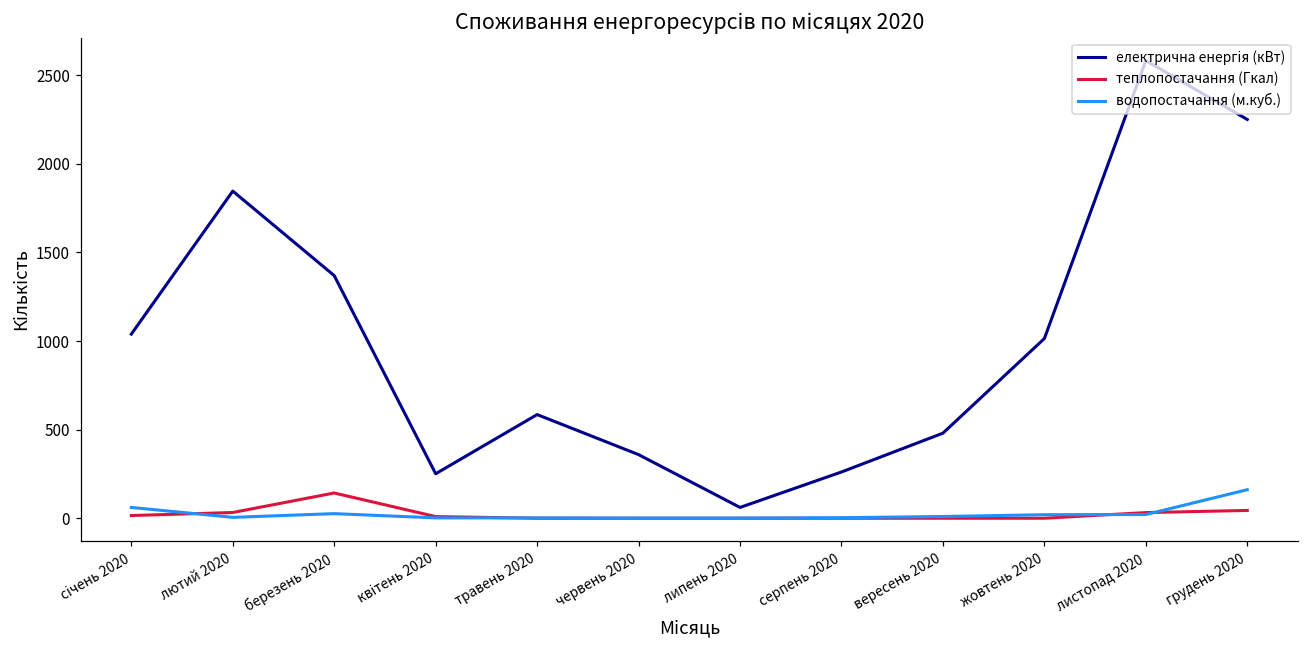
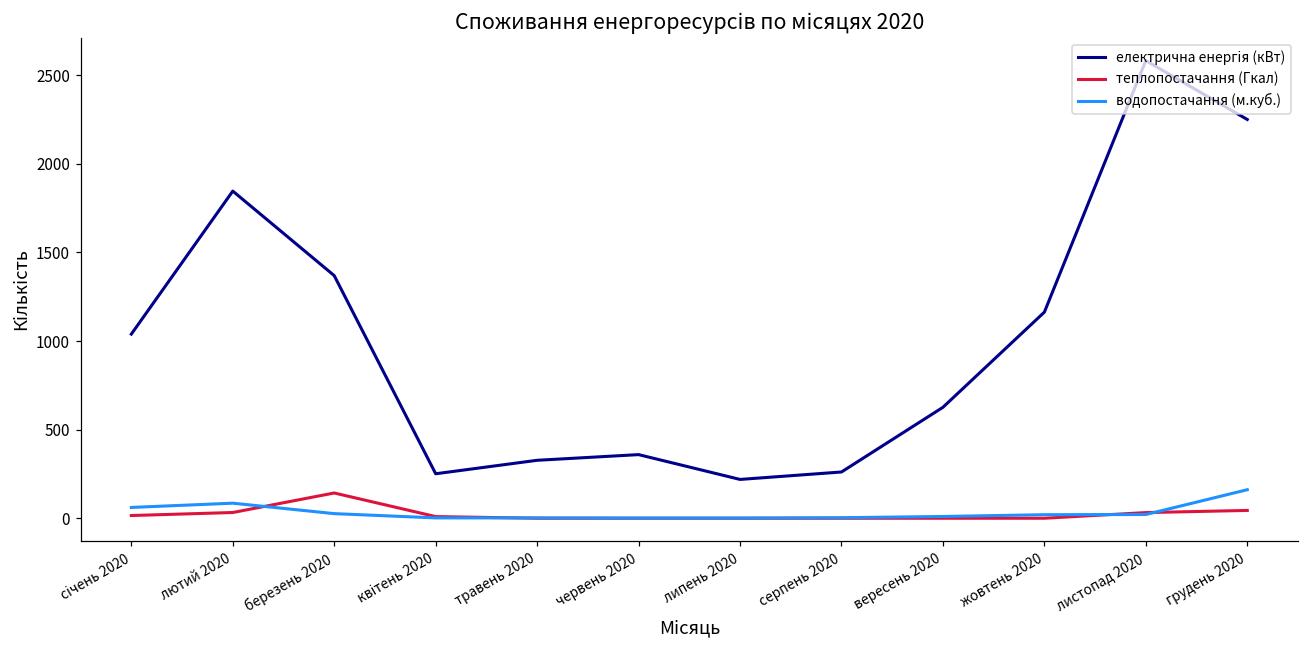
  {
    "електрична енергія (кВт)": {
      "січень 2020": 1040,
      "лютий 2020": 1850,
      "березень 2020": 1370,
      "квітень 2020": 250,
-     "травень 2020": 590,
+     "травень 2020": 330,
      "червень 2020": 360,
-     "липень 2020": 60,
+     "липень 2020": 220,
      "серпень 2020": 260,
-     "вересень 2020": 480,
-     "жовтень 2020": 1010,
+     "вересень 2020": 630,
+     "жовтень 2020": 1160,
      "грудень 2020": 2250
    },
    "теплопостачання (Гкал)": {
      "січень 2020": 20,
      "лютий 2020": 30,
      "березень 2020": 140,
      "жовтень 2020": 0,
      "грудень 2020": 40
    },
    "водопостачання (м.куб.)": {
      "січень 2020": 60,
-     "лютий 2020": 10,
+     "лютий 2020": 90,
      "березень 2020": 30,
      "жовтень 2020": 20,
      "грудень 2020": 160
    }
  }
